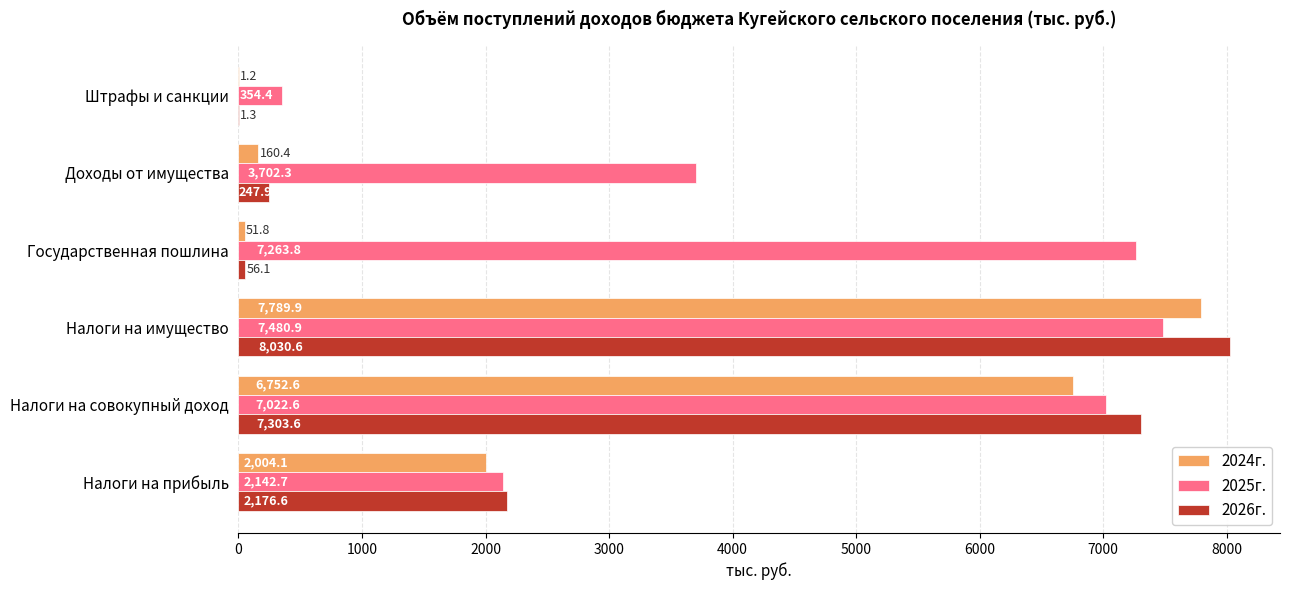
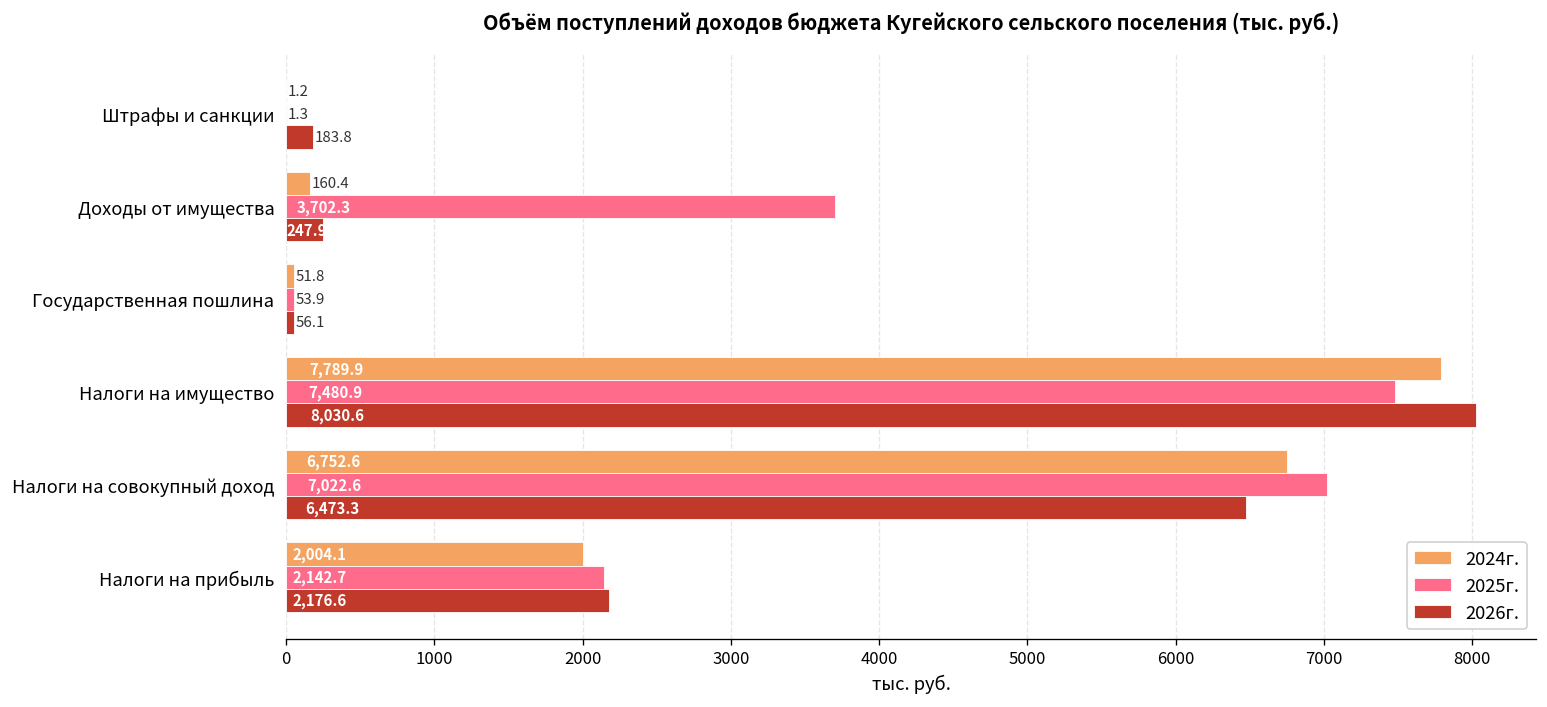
  {
    "2024г.": {
      "Штрафы и санкции": "1.2",
      "Доходы от имущества": "160.4",
      "Государственная пошлина": "51.8",
      "Налоги на имущество": "7,789.9",
      "Налоги на совокупный доход": "6,752.6",
      "Налоги на прибыль": "2,004.1"
    },
    "2025г.": {
-     "Штрафы и санкции": "354.4",
+     "Штрафы и санкции": "1.3",
      "Доходы от имущества": "3,702.3",
-     "Государственная пошлина": "7,263.8",
+     "Государственная пошлина": "53.9",
      "Налоги на имущество": "7,480.9",
      "Налоги на совокупный доход": "7,022.6",
      "Налоги на прибыль": "2,142.7"
    },
    "2026г.": {
-     "Штрафы и санкции": "1.3",
+     "Штрафы и санкции": "183.8",
      "Доходы от имущества": "247.9",
      "Государственная пошлина": "56.1",
      "Налоги на имущество": "8,030.6",
-     "Налоги на совокупный доход": "7,303.6",
+     "Налоги на совокупный доход": "6,473.3",
      "Налоги на прибыль": "2,176.6"
    }
  }
